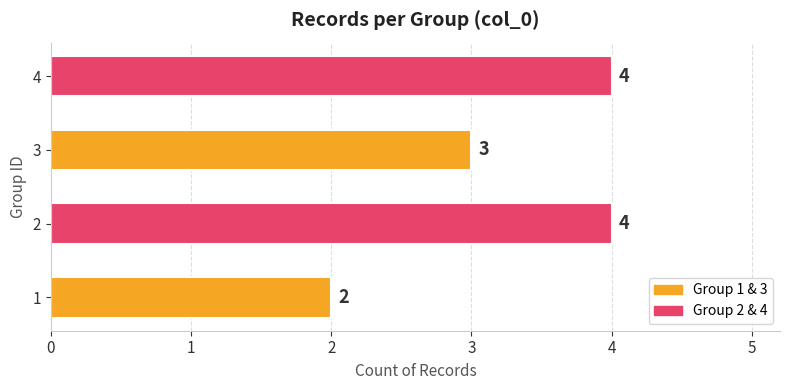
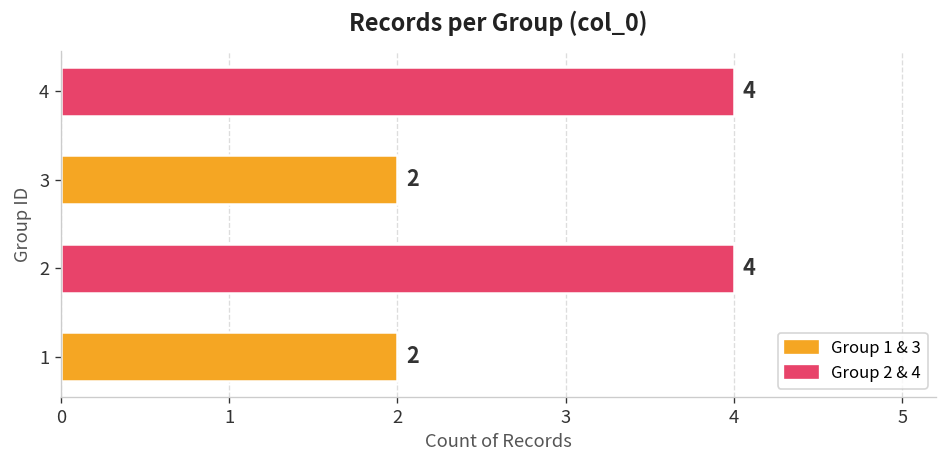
  {
    "4": 4,
-   "3": 3,
+   "3": 2,
    "2": 4,
    "1": 2
  }
